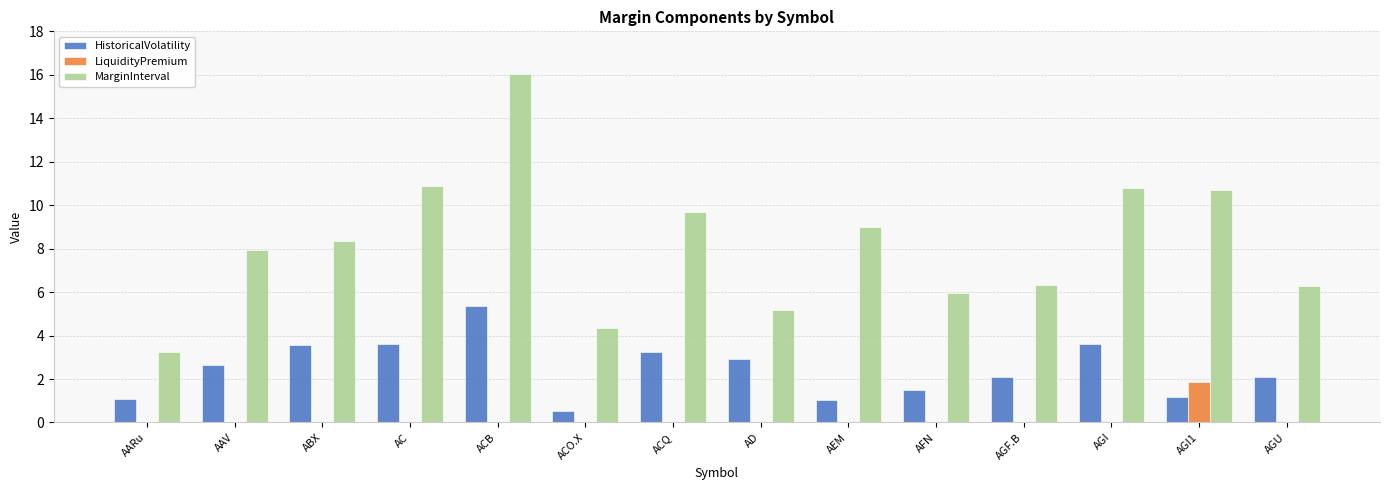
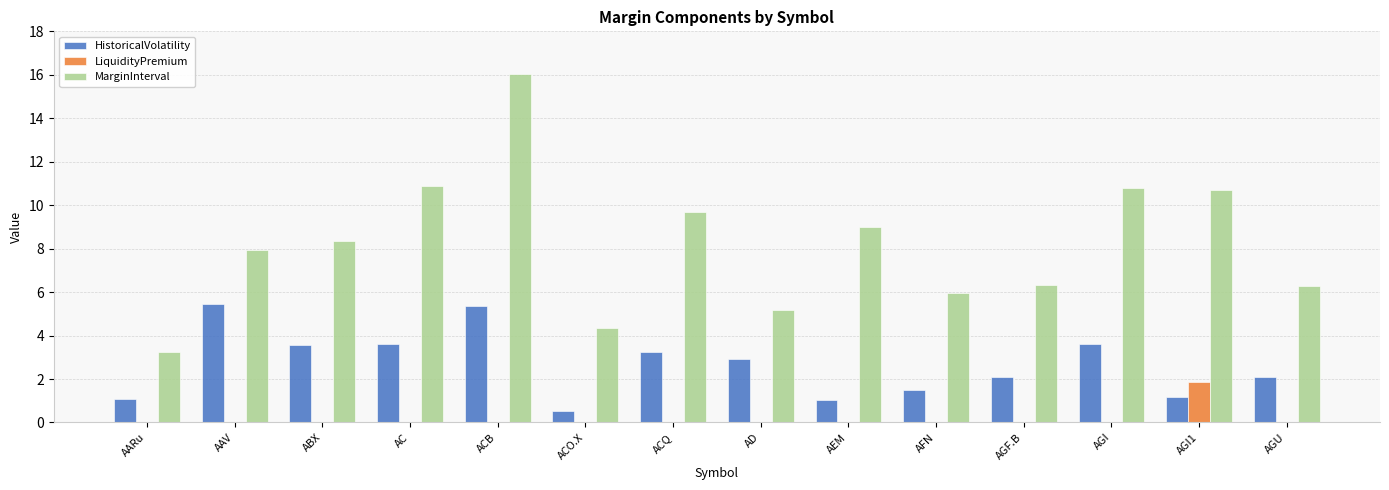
  {
    "HistoricalVolatility": {
      "AARu": 1.1,
-     "AAV": 2.6,
+     "AAV": 5.5,
      "ABX": 3.6,
      "AC": 3.6,
      "ACB": 5.3,
      "ACO.X": 0.5,
      "ACQ": 3.2,
      "AD": 2.9,
      "AEM": 1.0,
      "AFN": 1.5,
      "AGF.B": 2.1,
      "AGI": 3.6,
      "AGI1": 1.2,
      "AGU": 2.1
    },
    "LiquidityPremium": {
      "AARu": 0.0,
      "AAV": 0.0,
      "ABX": 0.0,
      "AC": 0.0,
      "ACB": 0.0,
      "ACO.X": 0.0,
      "ACQ": 0.0,
      "AD": 0.0,
      "AEM": 0.0,
      "AFN": 0.0,
      "AGF.B": 0.0,
      "AGI": 0.0,
      "AGI1": 1.9,
      "AGU": 0.0
    },
    "MarginInterval": {
      "AARu": 3.2,
      "AAV": 7.9,
      "ABX": 8.3,
      "AC": 10.9,
      "ACB": 16.0,
      "ACO.X": 4.4,
      "ACQ": 9.7,
      "AD": 5.2,
      "AEM": 9.0,
      "AFN": 6.0,
      "AGF.B": 6.3,
      "AGI": 10.8,
      "AGI1": 10.7,
      "AGU": 6.3
    }
  }
